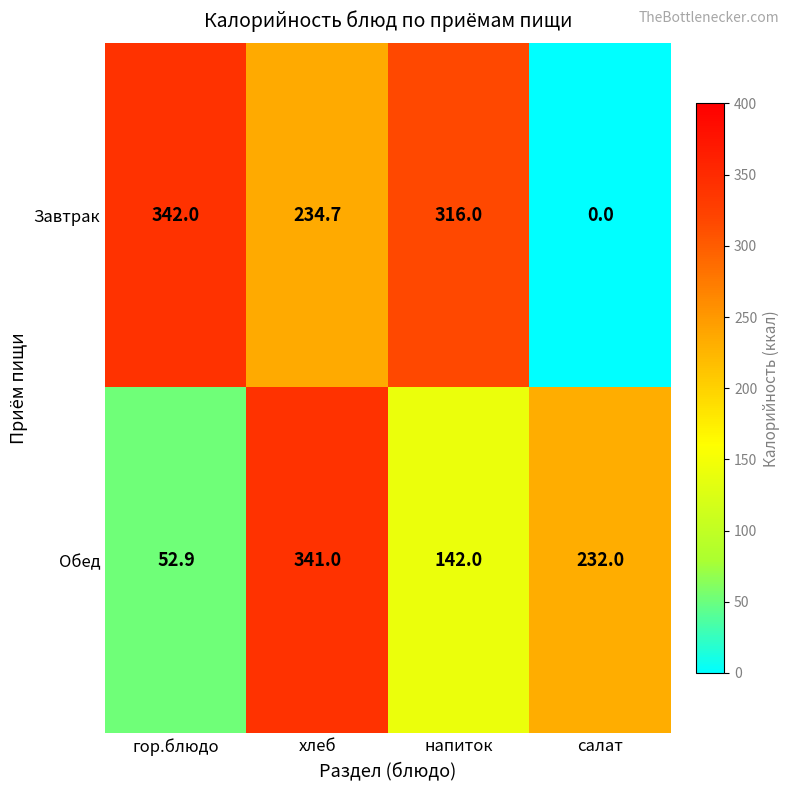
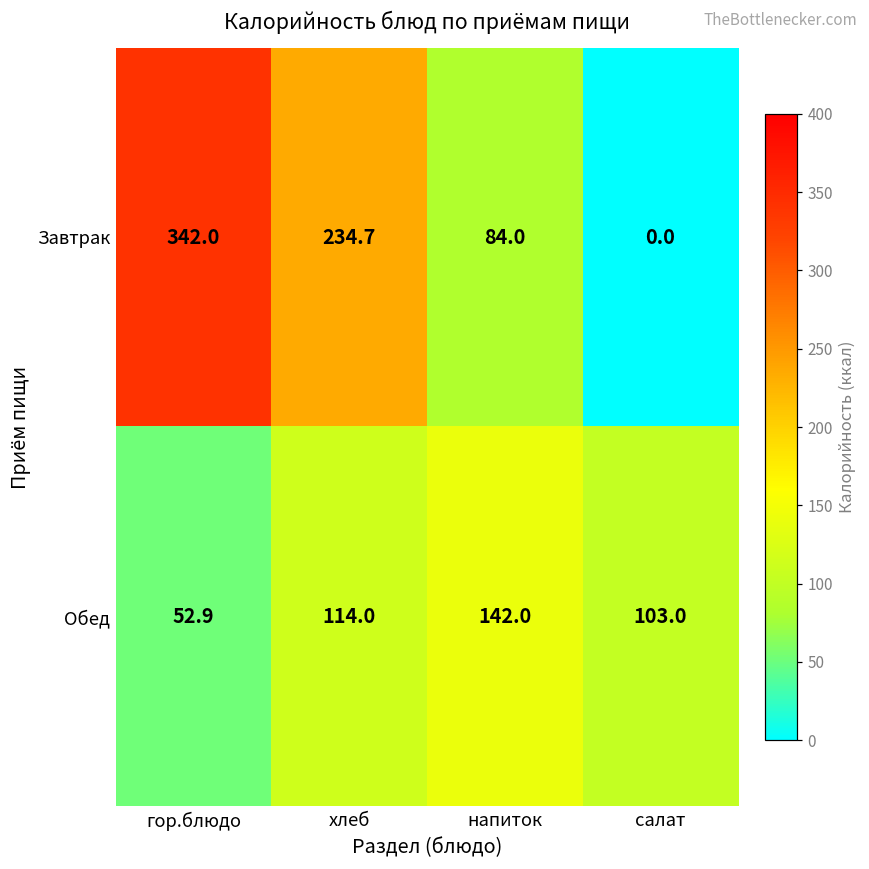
  {
    "Завтрак": {
      "гор.блюдо": 342.0,
      "хлеб": 234.7,
-     "напиток": 316.0,
+     "напиток": 84.0,
      "салат": 0.0
    },
    "Обед": {
      "гор.блюдо": 52.9,
-     "хлеб": 341.0,
+     "хлеб": 114.0,
      "напиток": 142.0,
-     "салат": 232.0
+     "салат": 103.0
    }
  }
